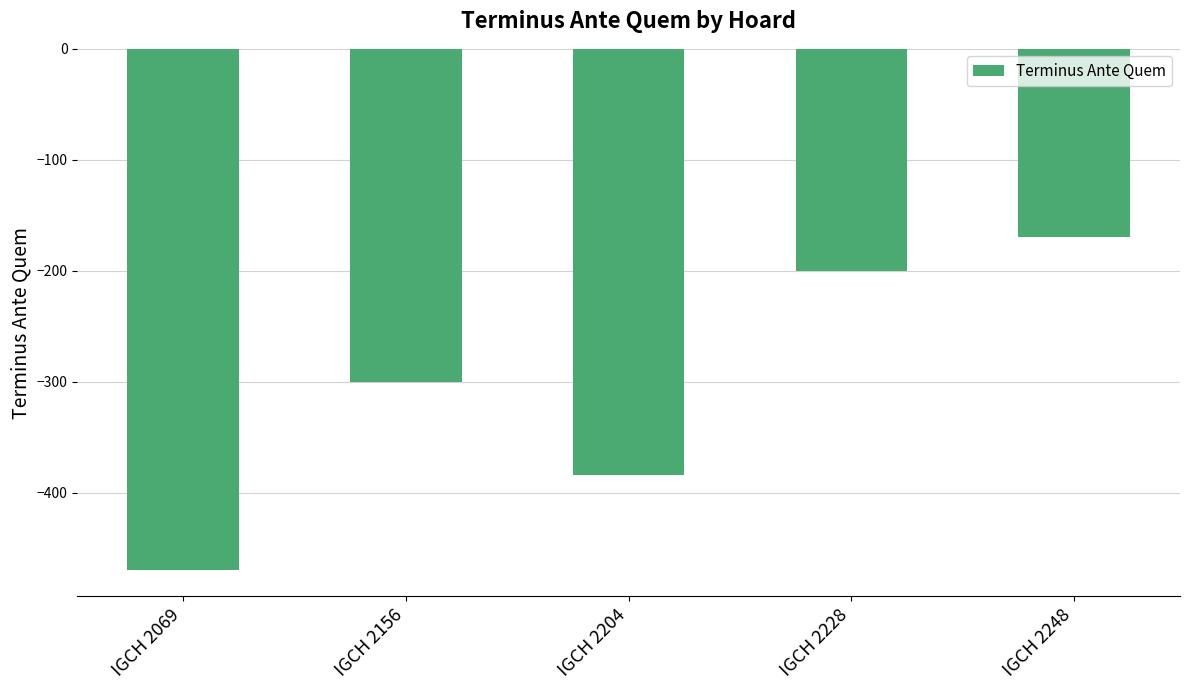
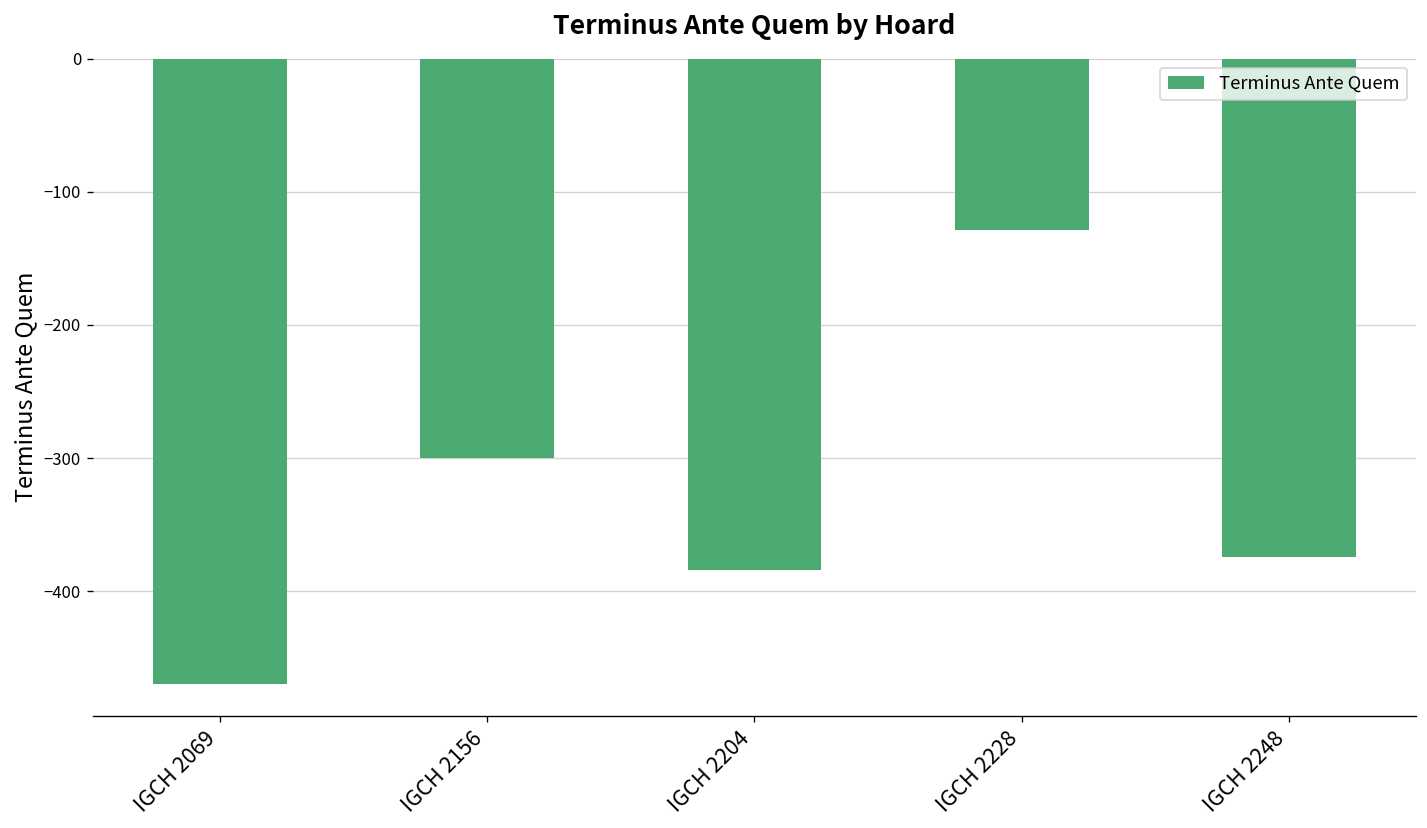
  {
    "IGCH 2069": -470,
    "IGCH 2156": -300,
    "IGCH 2204": -384,
-   "IGCH 2228": -200,
-   "IGCH 2248": -170
+   "IGCH 2228": -129,
+   "IGCH 2248": -374
  }
